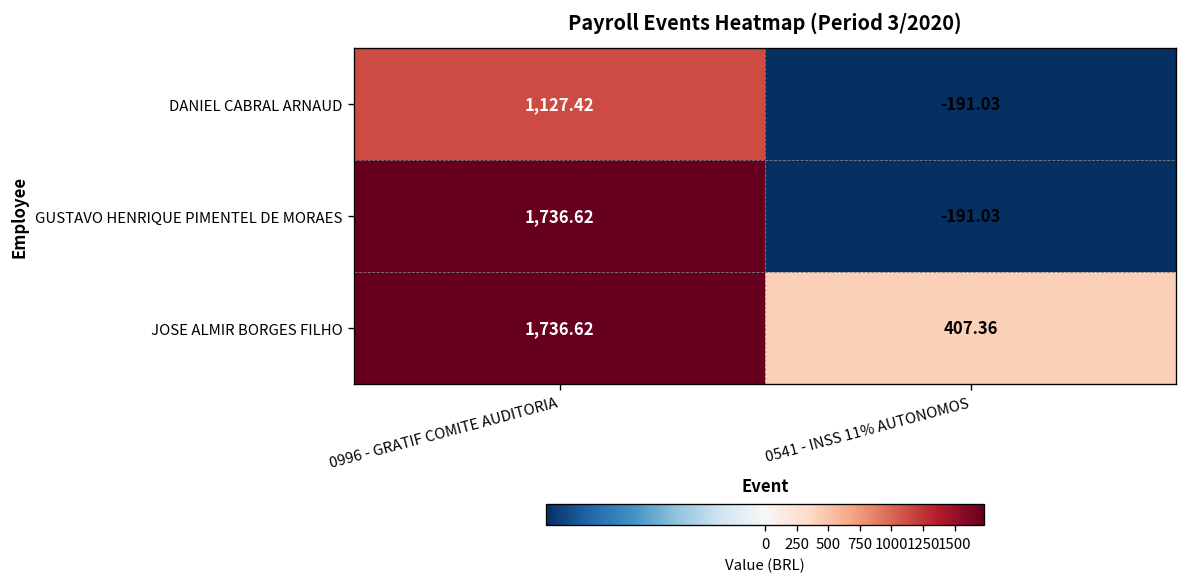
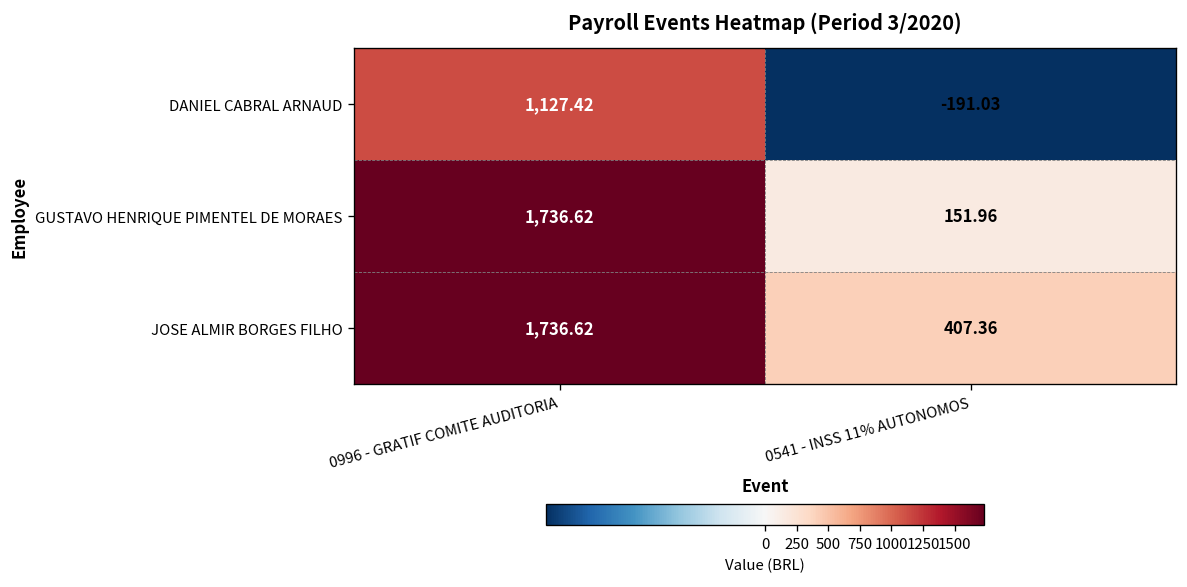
  {
    "DANIEL CABRAL ARNAUD": {
      "0996 - GRATIF COMITE AUDITORIA": "1,127.42",
      "0541 - INSS 11% AUTONOMOS": "-191.03"
    },
    "GUSTAVO HENRIQUE PIMENTEL DE MORAES": {
      "0996 - GRATIF COMITE AUDITORIA": "1,736.62",
-     "0541 - INSS 11% AUTONOMOS": "-191.03"
+     "0541 - INSS 11% AUTONOMOS": "151.96"
    },
    "JOSE ALMIR BORGES FILHO": {
      "0996 - GRATIF COMITE AUDITORIA": "1,736.62",
      "0541 - INSS 11% AUTONOMOS": "407.36"
    }
  }
